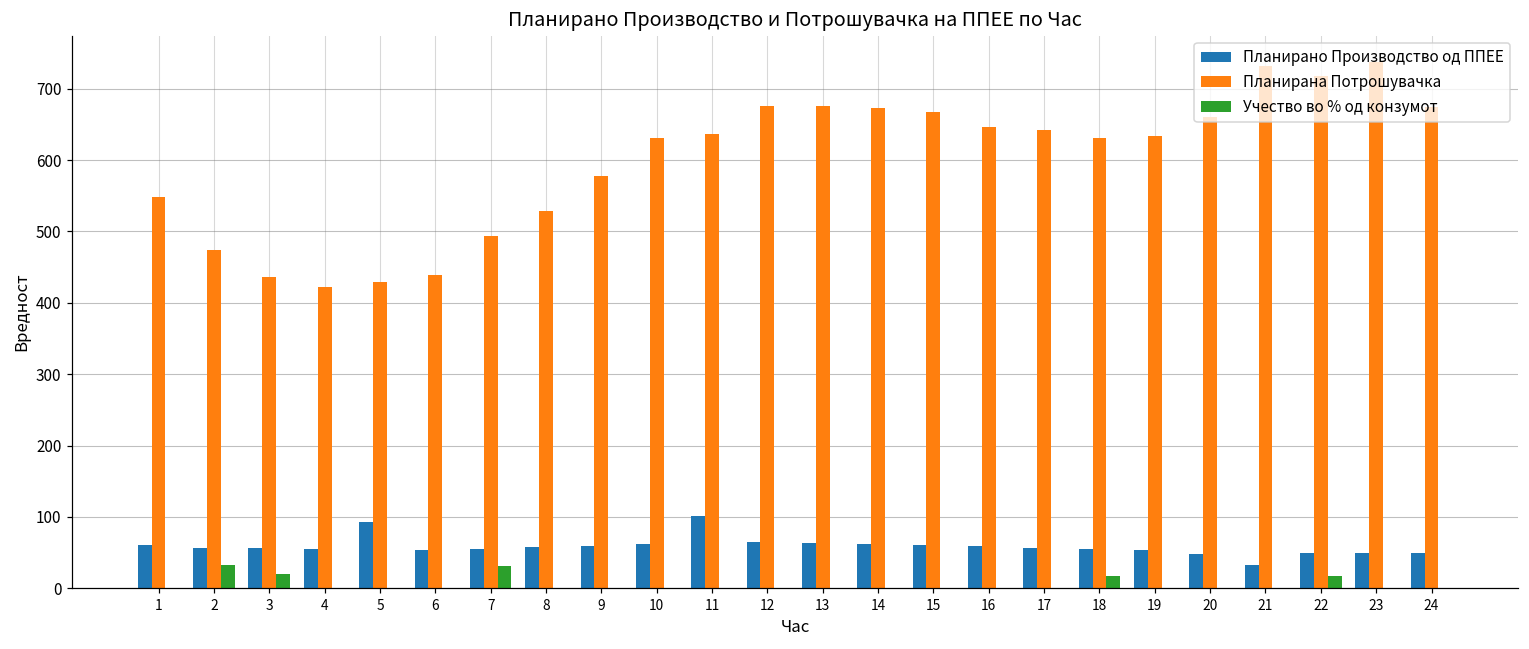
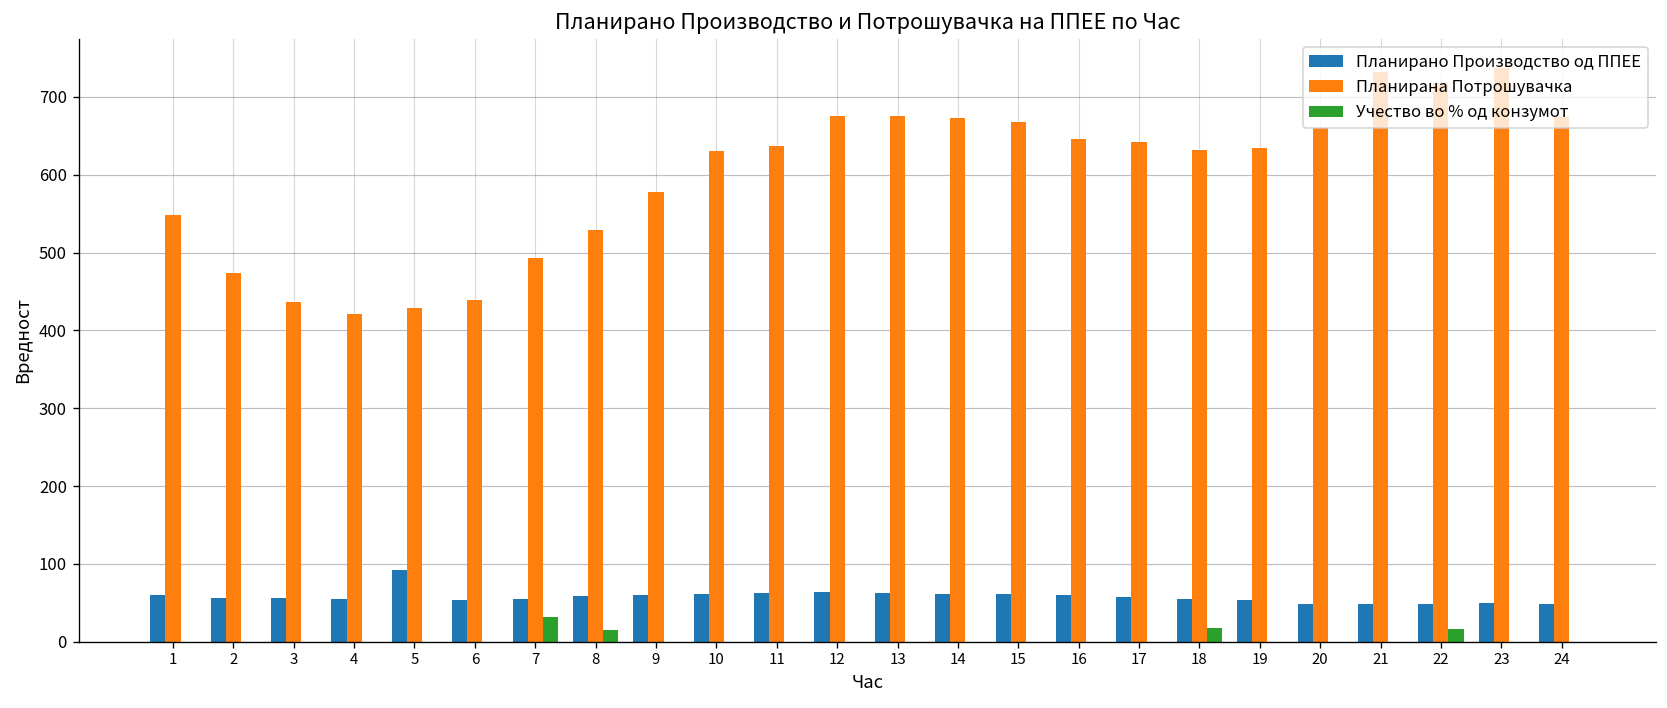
  {
    "Планирано Производство од ППЕЕ": {
      "1": 60,
      "2": 60,
      "3": 60,
      "4": 50,
      "5": 90,
      "6": 50,
      "7": 50,
      "8": 60,
      "9": 60,
      "10": 60,
-     "11": 100,
+     "11": 60,
      "12": 60,
      "13": 60,
      "14": 60,
      "15": 60,
      "16": 60,
      "17": 60,
      "18": 50,
      "19": 50,
      "20": 50,
-     "21": 30,
+     "21": 50,
      "22": 50,
      "23": 50,
      "24": 50
    },
    "Планирана Потрошувачка": {
      "1": 550,
      "2": 470,
      "3": 440,
      "4": 420,
      "5": 430,
      "6": 440,
      "7": 490,
      "8": 530,
      "9": 580,
      "10": 630,
      "11": 640,
      "12": 680,
      "13": 680,
      "14": 670,
      "15": 670,
      "16": 650,
      "17": 640,
      "18": 630,
      "19": 630,
      "20": 660
    },
    "Учество во % од конзумот": {
-     "2": 30,
-     "3": 20,
+     "2": 0,
+     "3": 0,
      "7": 30,
-     "8": 0,
+     "8": 20,
      "18": 20,
      "22": 20
    }
  }
